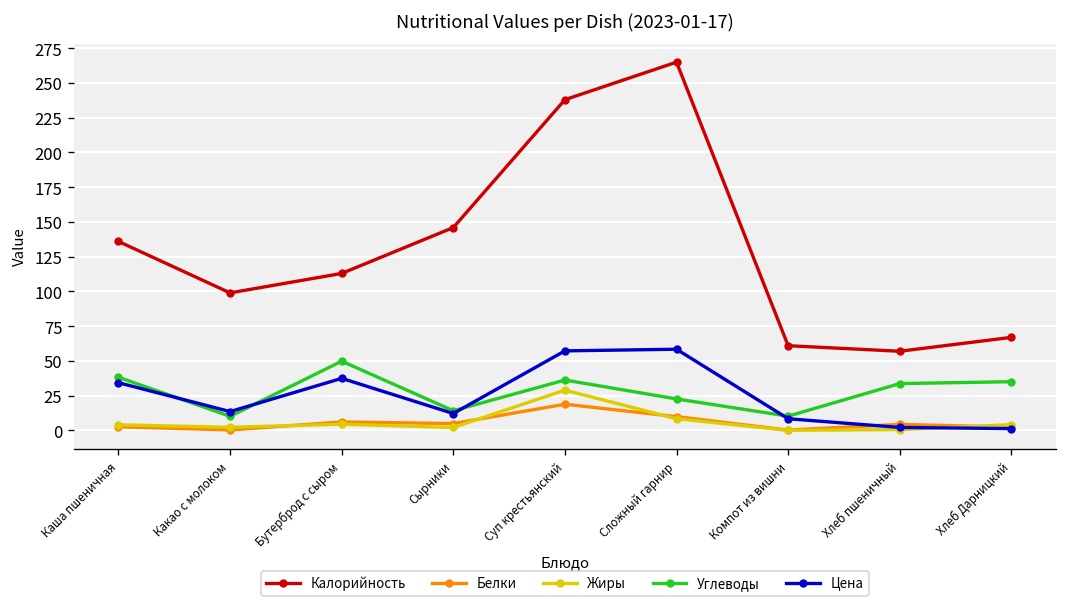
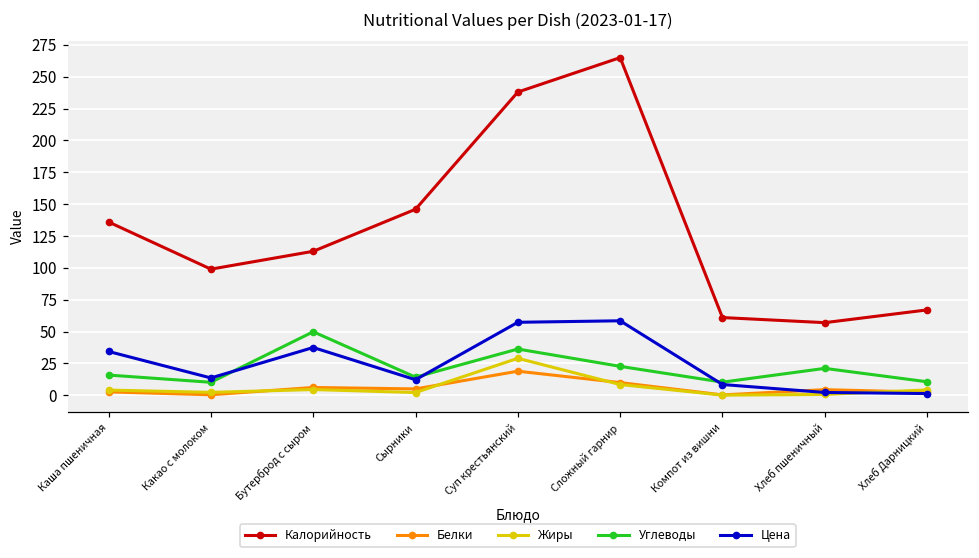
  {
    "Калорийность": {
      "Каша пшеничная": 136,
      "Какао с молоком": 99,
      "Бутерброд с сыром": 113,
      "Сырники": 146,
      "Суп крестьянский": 238,
      "Сложный гарнир": 265,
      "Компот из вишни": 61,
      "Хлеб пшеничный": 57,
      "Хлеб Дарницкий": 67
    },
    "Белки": {
      "Сырники": 5,
      "Суп крестьянский": 19,
      "Хлеб пшеничный": 4
    },
    "Жиры": {
      "Сырники": 2,
      "Суп крестьянский": 29
    },
    "Углеводы": {
-     "Каша пшеничная": 38,
+     "Каша пшеничная": 16,
      "Какао с молоком": 10,
      "Бутерброд с сыром": 50,
      "Суп крестьянский": 36,
      "Сложный гарнир": 23,
-     "Хлеб пшеничный": 34,
-     "Хлеб Дарницкий": 35
+     "Хлеб пшеничный": 21,
+     "Хлеб Дарницкий": 11
    },
    "Цена": {
      "Каша пшеничная": 34,
      "Какао с молоком": 14,
      "Бутерброд с сыром": 38,
      "Суп крестьянский": 57,
      "Сложный гарнир": 58
    }
  }
